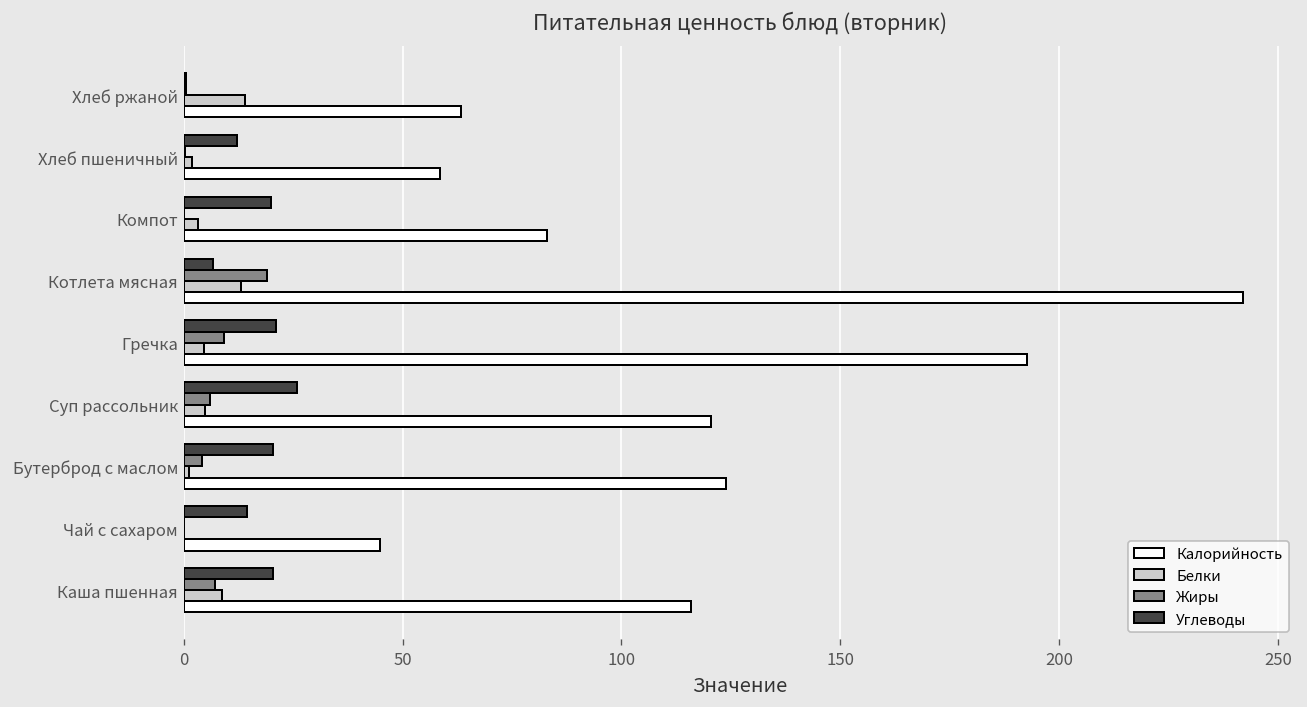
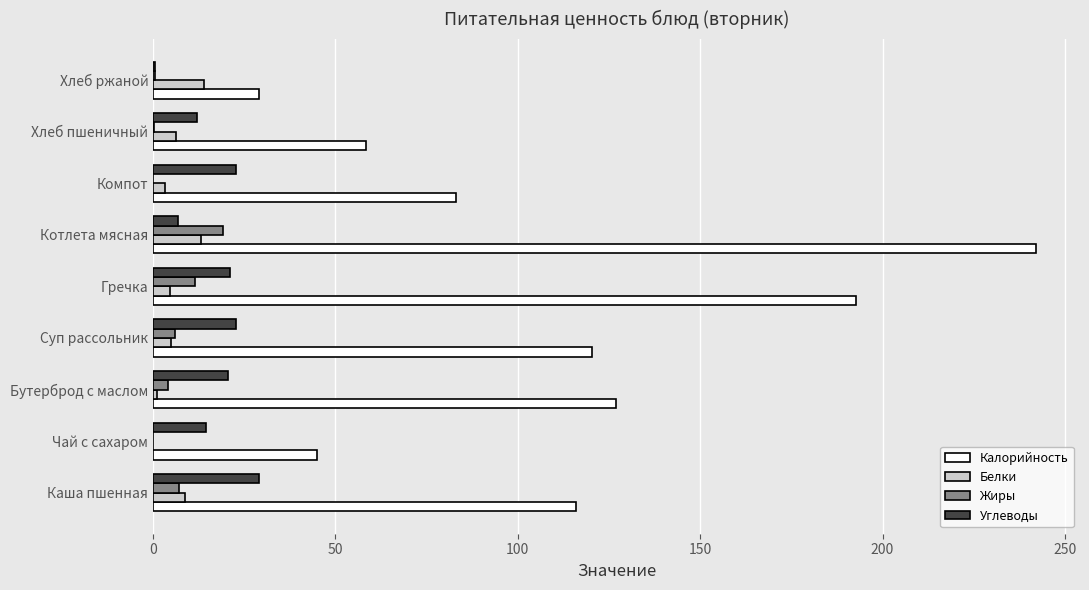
  {
    "Калорийность": {
-     "Хлеб ржаной": 63,
+     "Хлеб ржаной": 29,
      "Хлеб пшеничный": 58,
      "Компот": 83,
      "Котлета мясная": 242,
      "Гречка": 193,
      "Суп рассольник": 120,
-     "Бутерброд с маслом": 124,
+     "Бутерброд с маслом": 127,
      "Чай с сахаром": 45,
      "Каша пшенная": 116
    },
    "Белки": {
      "Хлеб ржаной": 14,
-     "Хлеб пшеничный": 2,
+     "Хлеб пшеничный": 6,
      "Компот": 3,
      "Котлета мясная": 13,
      "Гречка": 5,
      "Суп рассольник": 5,
      "Бутерброд с маслом": 1,
      "Каша пшенная": 9
    },
    "Жиры": {
      "Компот": 0,
      "Котлета мясная": 19,
-     "Гречка": 9,
+     "Гречка": 12,
      "Суп рассольник": 6,
      "Бутерброд с маслом": 4,
      "Чай с сахаром": 0,
      "Каша пшенная": 7
    },
    "Углеводы": {
      "Хлеб пшеничный": 12,
-     "Компот": 20,
+     "Компот": 23,
      "Котлета мясная": 7,
      "Гречка": 21,
-     "Суп рассольник": 26,
+     "Суп рассольник": 23,
      "Бутерброд с маслом": 20,
      "Чай с сахаром": 15,
-     "Каша пшенная": 20
+     "Каша пшенная": 29
    }
  }
